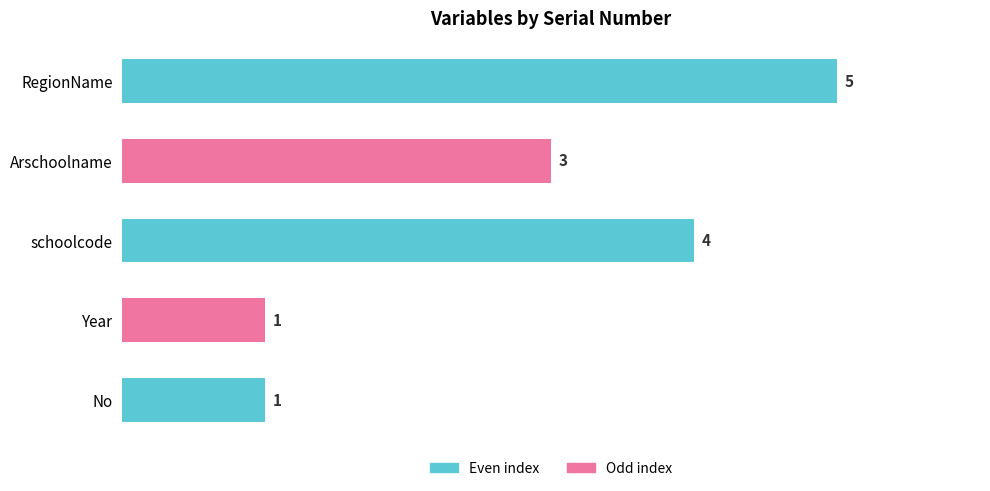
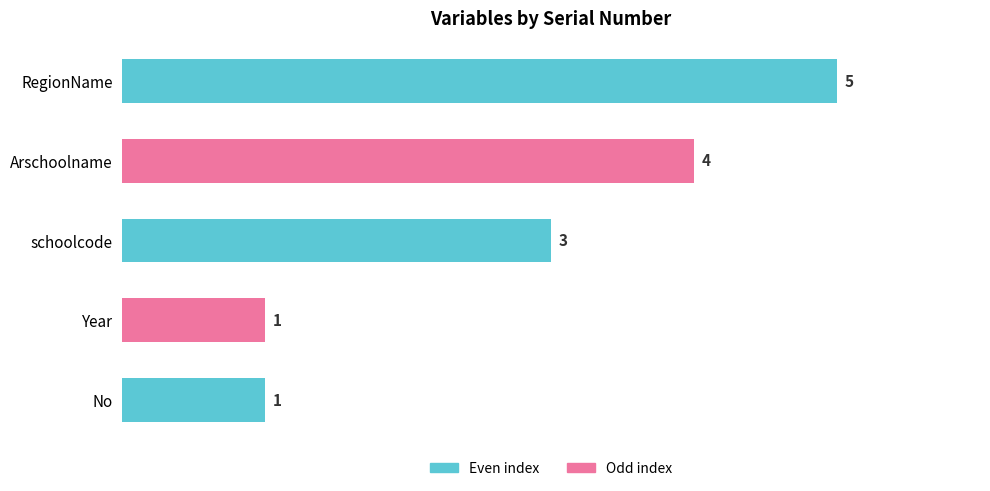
  {
    "RegionName": 5,
-   "Arschoolname": 3,
-   "schoolcode": 4,
+   "Arschoolname": 4,
+   "schoolcode": 3,
    "Year": 1,
    "No": 1
  }
